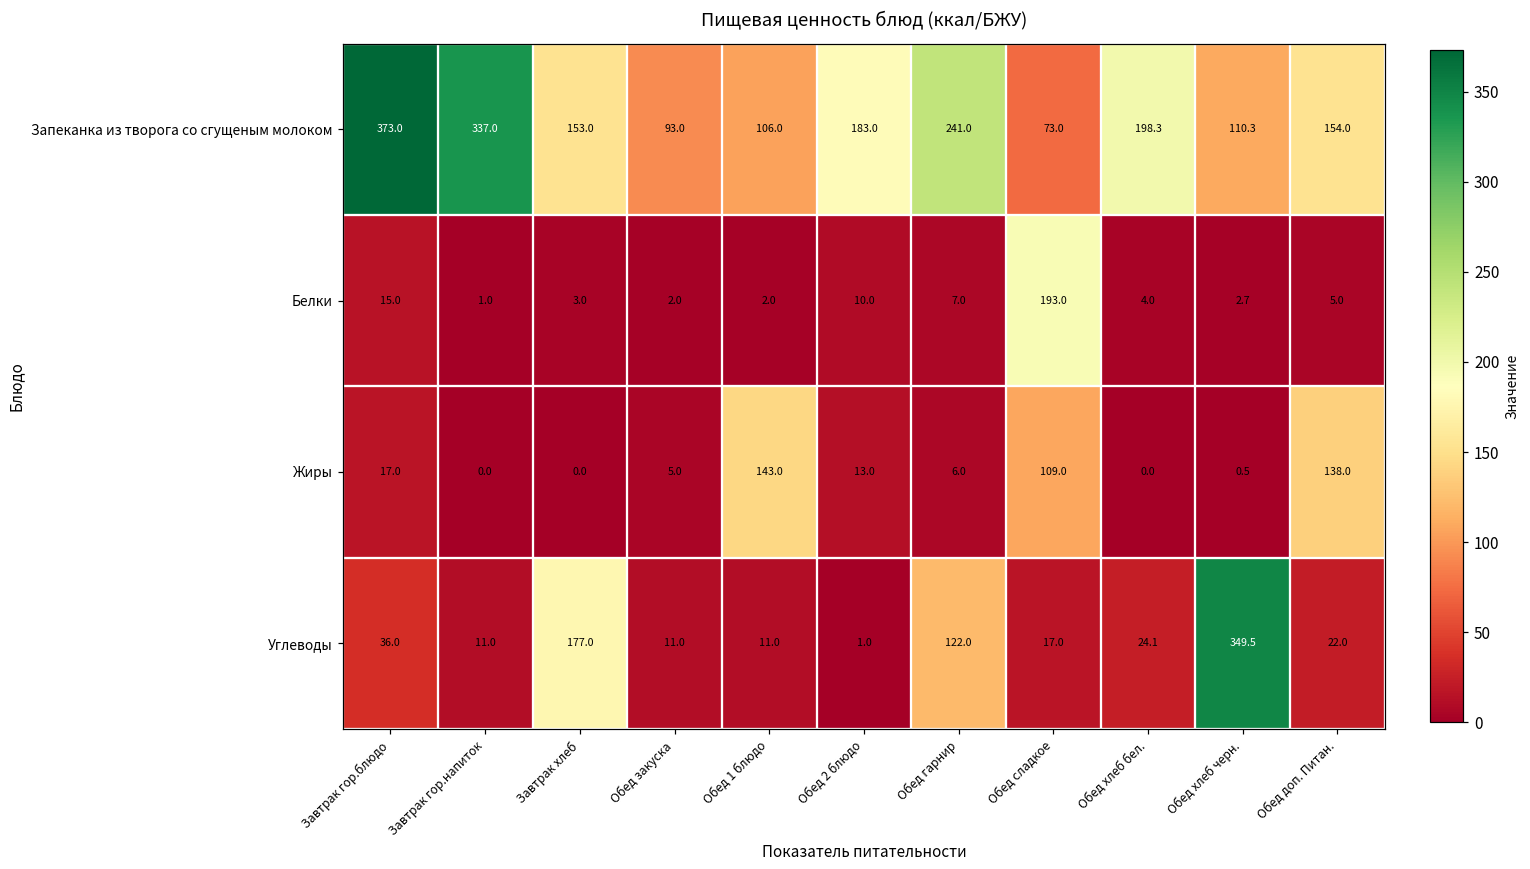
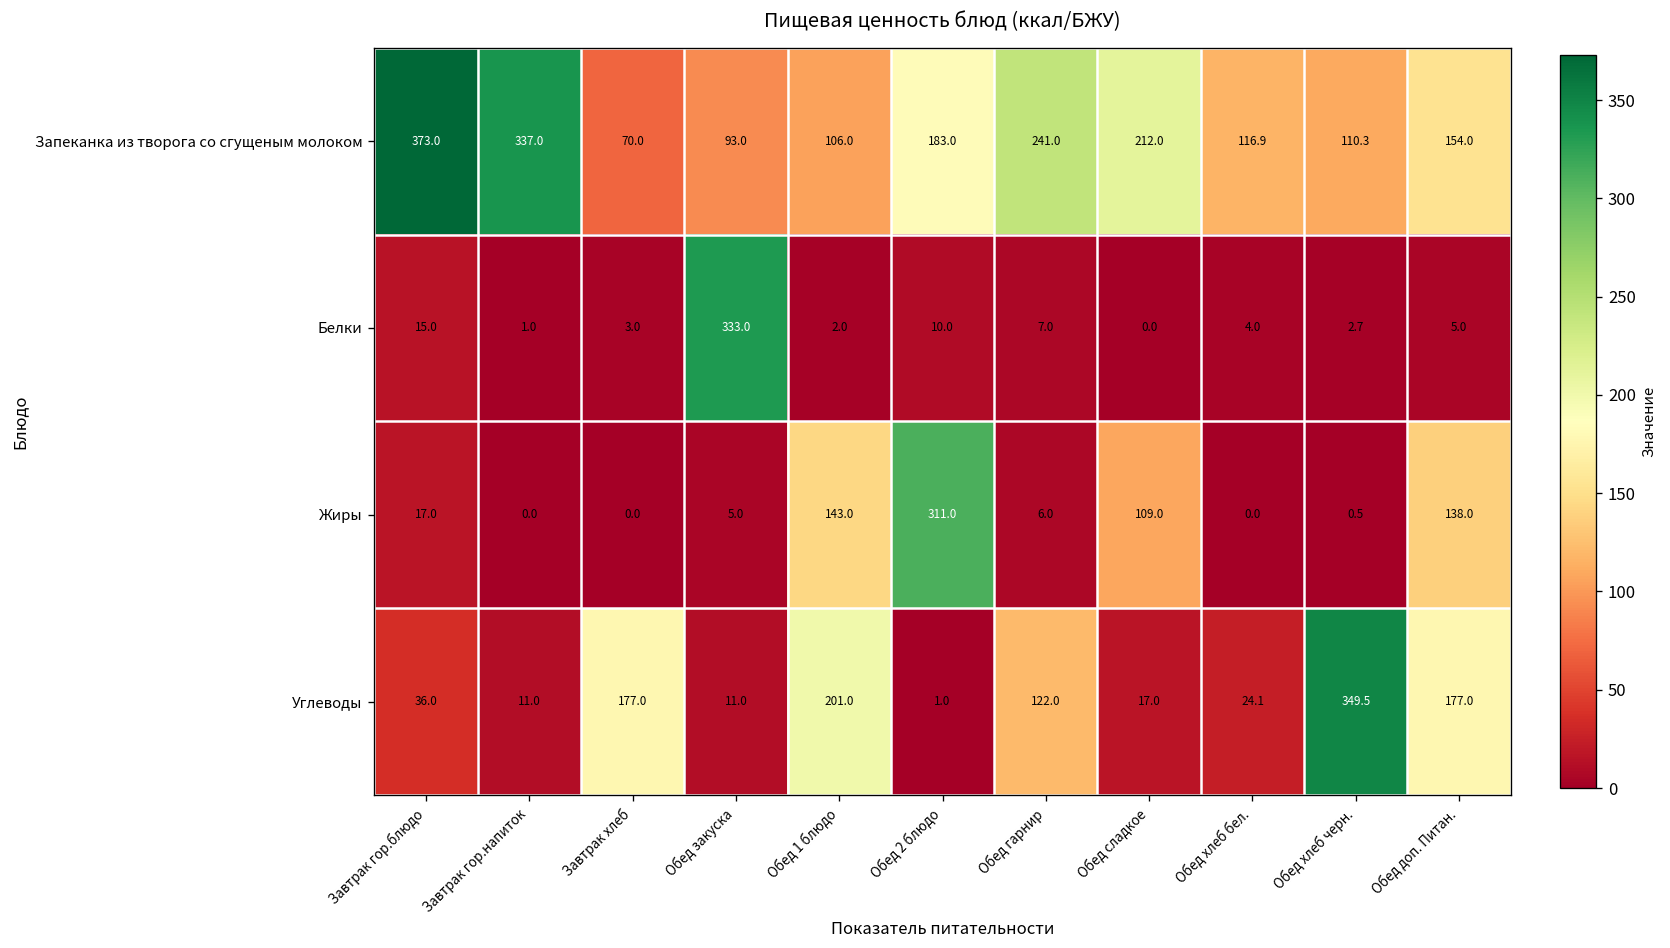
  {
    "Запеканка из творога со сгущеным молоком": {
      "Завтрак гор.блюдо": 373.0,
      "Завтрак гор.напиток": 337.0,
-     "Завтрак хлеб": 153.0,
+     "Завтрак хлеб": 70.0,
      "Обед закуска": 93.0,
      "Обед 1 блюдо": 106.0,
      "Обед 2 блюдо": 183.0,
      "Обед гарнир": 241.0,
-     "Обед сладкое": 73.0,
-     "Обед хлеб бел.": 198.3,
+     "Обед сладкое": 212.0,
+     "Обед хлеб бел.": 116.9,
      "Обед хлеб черн.": 110.3,
      "Обед доп. Питан.": 154.0
    },
    "Белки": {
      "Завтрак гор.блюдо": 15.0,
      "Завтрак гор.напиток": 1.0,
      "Завтрак хлеб": 3.0,
-     "Обед закуска": 2.0,
+     "Обед закуска": 333.0,
      "Обед 1 блюдо": 2.0,
      "Обед 2 блюдо": 10.0,
      "Обед гарнир": 7.0,
-     "Обед сладкое": 193.0,
+     "Обед сладкое": 0.0,
      "Обед хлеб бел.": 4.0,
      "Обед хлеб черн.": 2.7,
      "Обед доп. Питан.": 5.0
    },
    "Жиры": {
      "Завтрак гор.блюдо": 17.0,
      "Завтрак гор.напиток": 0.0,
      "Завтрак хлеб": 0.0,
      "Обед закуска": 5.0,
      "Обед 1 блюдо": 143.0,
-     "Обед 2 блюдо": 13.0,
+     "Обед 2 блюдо": 311.0,
      "Обед гарнир": 6.0,
      "Обед сладкое": 109.0,
      "Обед хлеб бел.": 0.0,
      "Обед хлеб черн.": 0.5,
      "Обед доп. Питан.": 138.0
    },
    "Углеводы": {
      "Завтрак гор.блюдо": 36.0,
      "Завтрак гор.напиток": 11.0,
      "Завтрак хлеб": 177.0,
      "Обед закуска": 11.0,
-     "Обед 1 блюдо": 11.0,
+     "Обед 1 блюдо": 201.0,
      "Обед 2 блюдо": 1.0,
      "Обед гарнир": 122.0,
      "Обед сладкое": 17.0,
      "Обед хлеб бел.": 24.1,
      "Обед хлеб черн.": 349.5,
-     "Обед доп. Питан.": 22.0
+     "Обед доп. Питан.": 177.0
    }
  }
